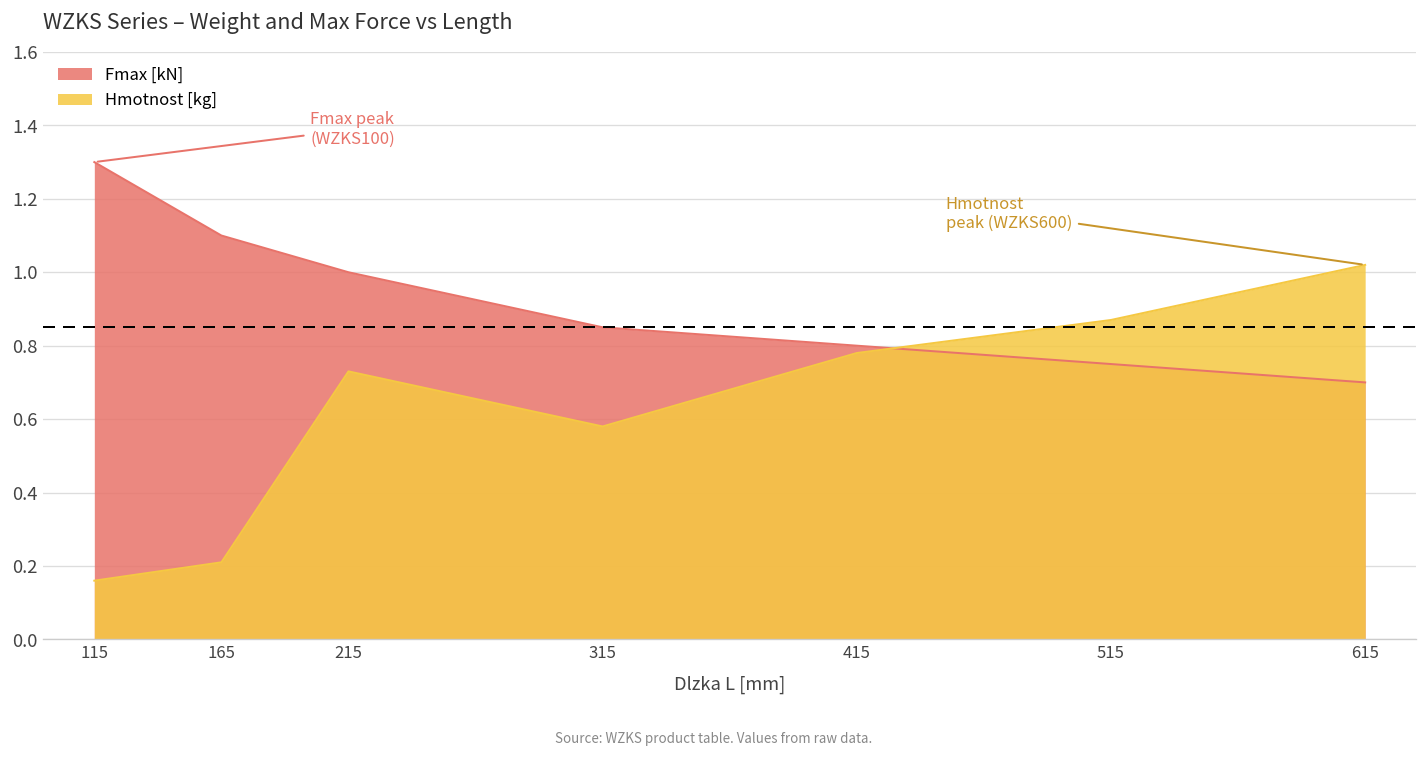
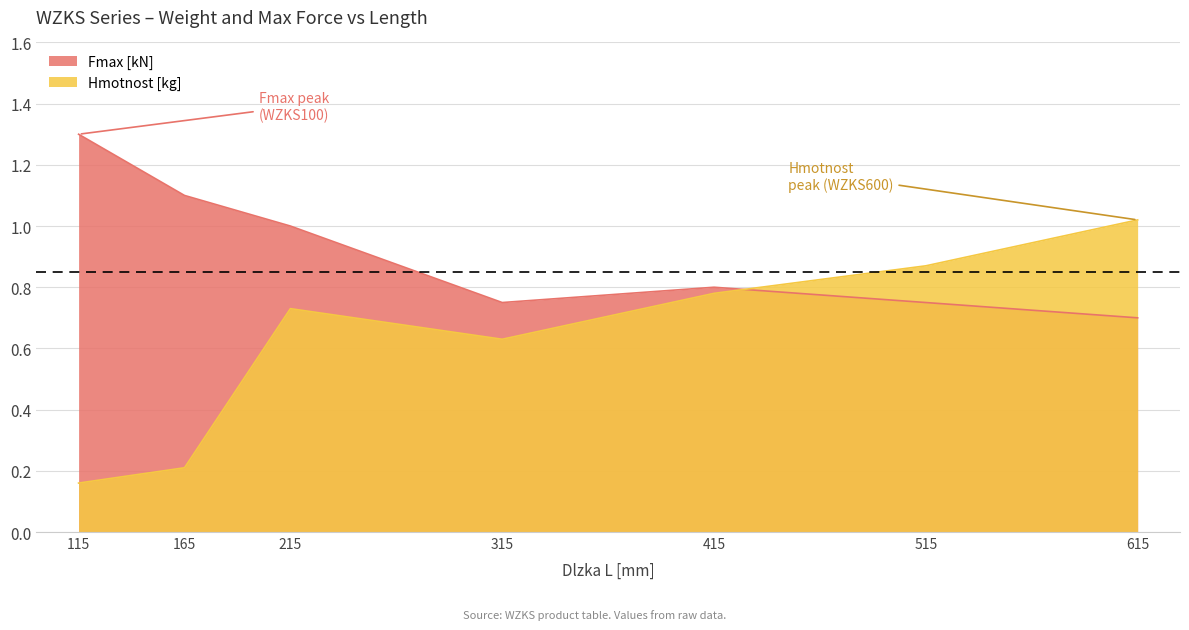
  {
    "Fmax [kN]": {
      "115": 1.30,
      "165": 1.10,
      "215": 1.00,
-     "315": 0.85,
+     "315": 0.75,
      "415": 0.80,
      "515": 0.75,
      "615": 0.70
    },
    "Hmotnost [kg]": {
      "115": 0.16,
      "165": 0.21,
      "215": 0.73,
-     "315": 0.58,
+     "315": 0.63,
      "415": 0.78,
      "515": 0.87,
      "615": 1.02
    }
  }
